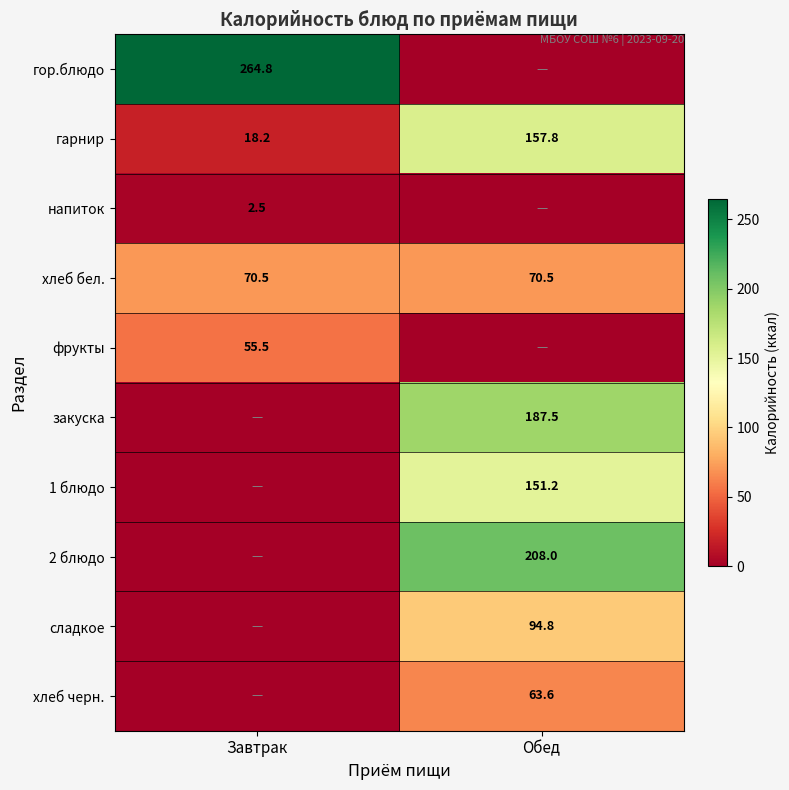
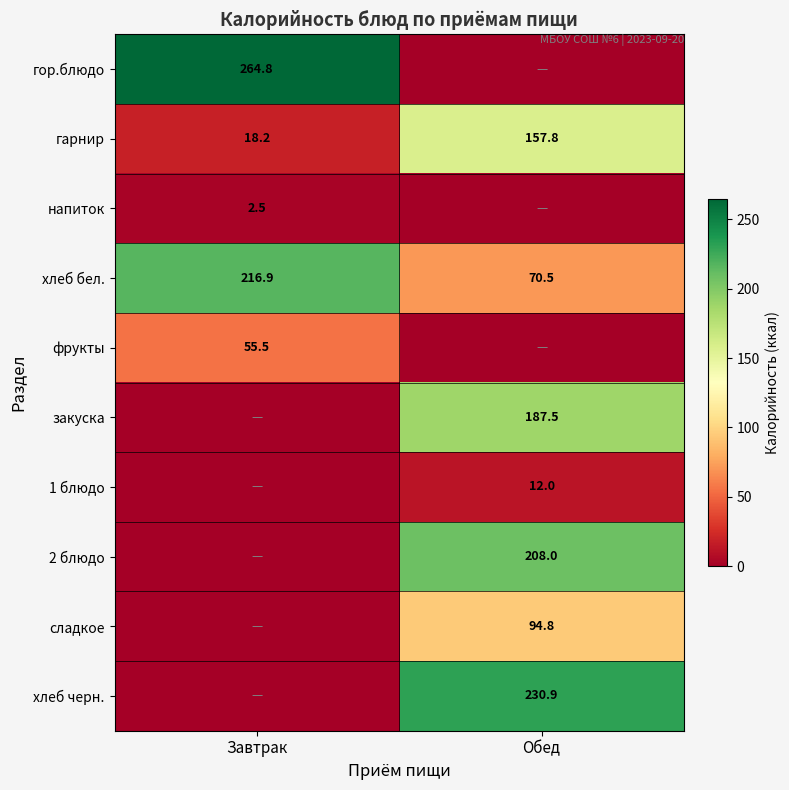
  {
    "гор.блюдо": {
      "Завтрак": 264.8
    },
    "гарнир": {
      "Завтрак": 18.2,
      "Обед": 157.8
    },
    "напиток": {
      "Завтрак": 2.5
    },
    "хлеб бел.": {
-     "Завтрак": 70.5,
+     "Завтрак": 216.9,
      "Обед": 70.5
    },
    "фрукты": {
      "Завтрак": 55.5
    },
    "закуска": {
      "Обед": 187.5
    },
    "1 блюдо": {
-     "Обед": 151.2
+     "Обед": 12.0
    },
    "2 блюдо": {
      "Обед": 208.0
    },
    "сладкое": {
      "Обед": 94.8
    },
    "хлеб черн.": {
-     "Обед": 63.6
+     "Обед": 230.9
    }
  }
